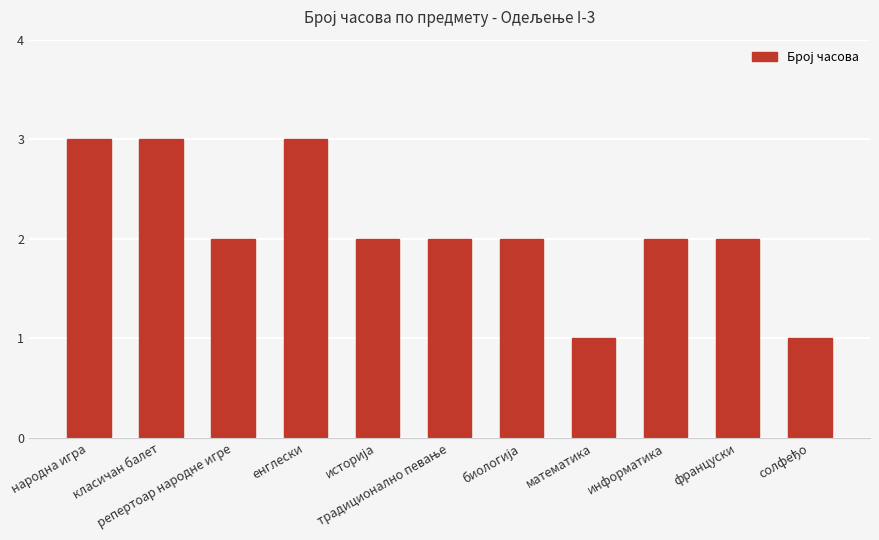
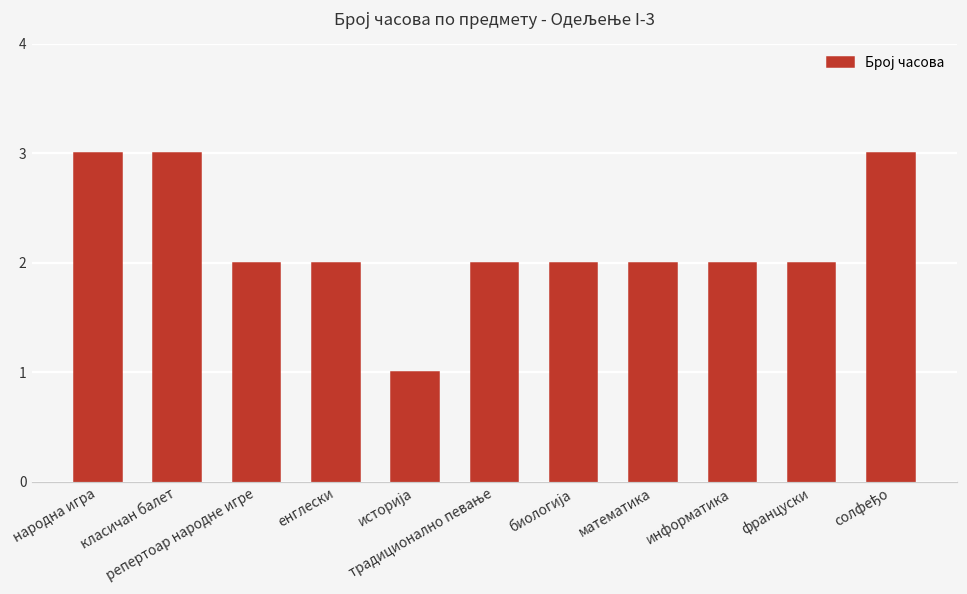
  {
    "народна игра": 3,
    "класичан балет": 3,
    "репертоар народне игре": 2,
-   "енглески": 3,
-   "историја": 2,
+   "енглески": 2,
+   "историја": 1,
    "традиционално певање": 2,
    "биологија": 2,
-   "математика": 1,
+   "математика": 2,
    "информатика": 2,
    "француски": 2,
-   "солфеђо": 1
+   "солфеђо": 3
  }
